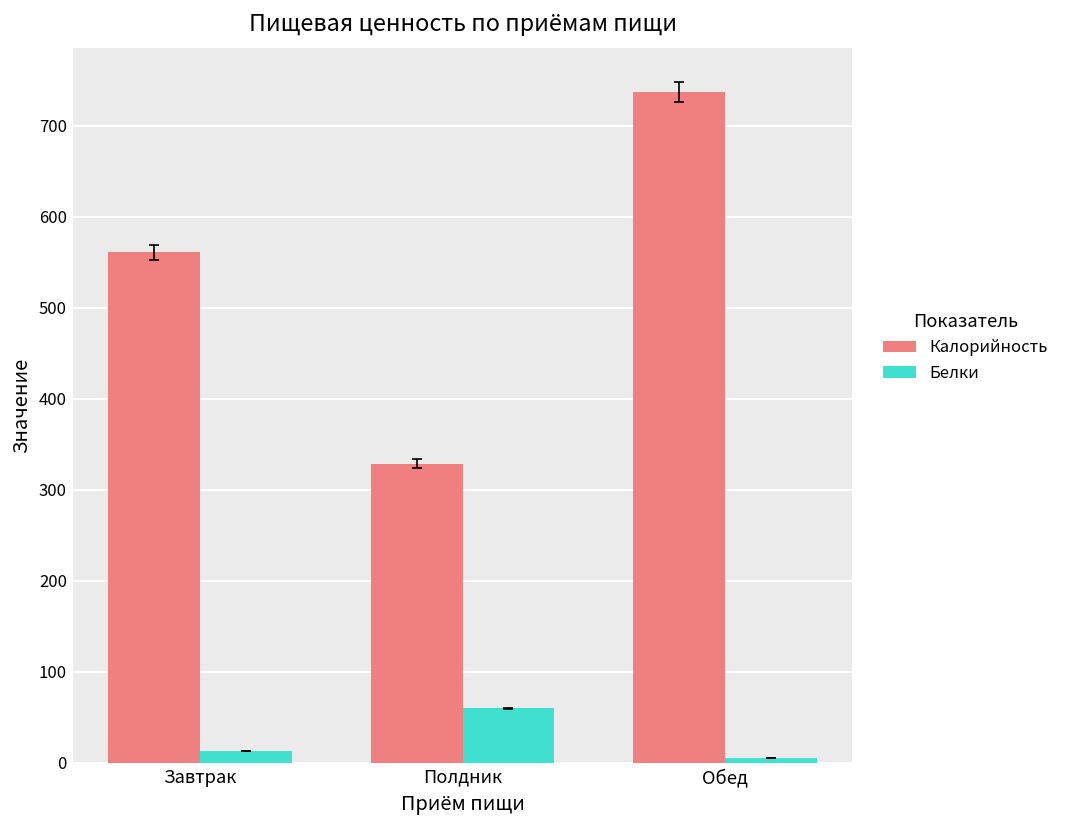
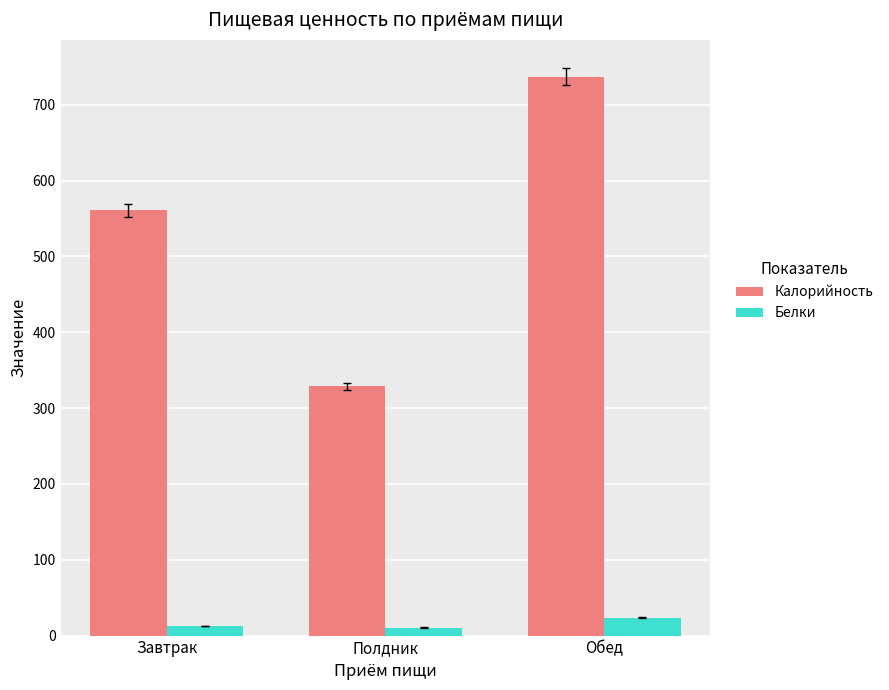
  {
    "Калорийность": {
      "Завтрак": 560,
      "Полдник": 330,
      "Обед": 740
    },
    "Белки": {
      "Завтрак": 10,
-     "Полдник": 60,
-     "Обед": 10
+     "Полдник": 10,
+     "Обед": 20
    }
  }
